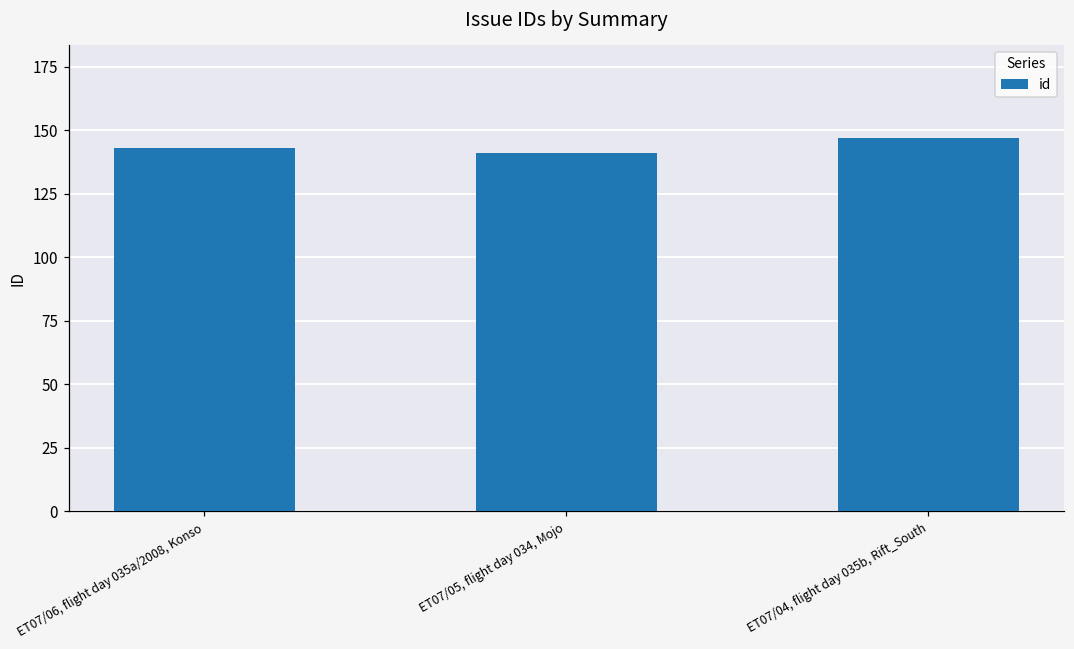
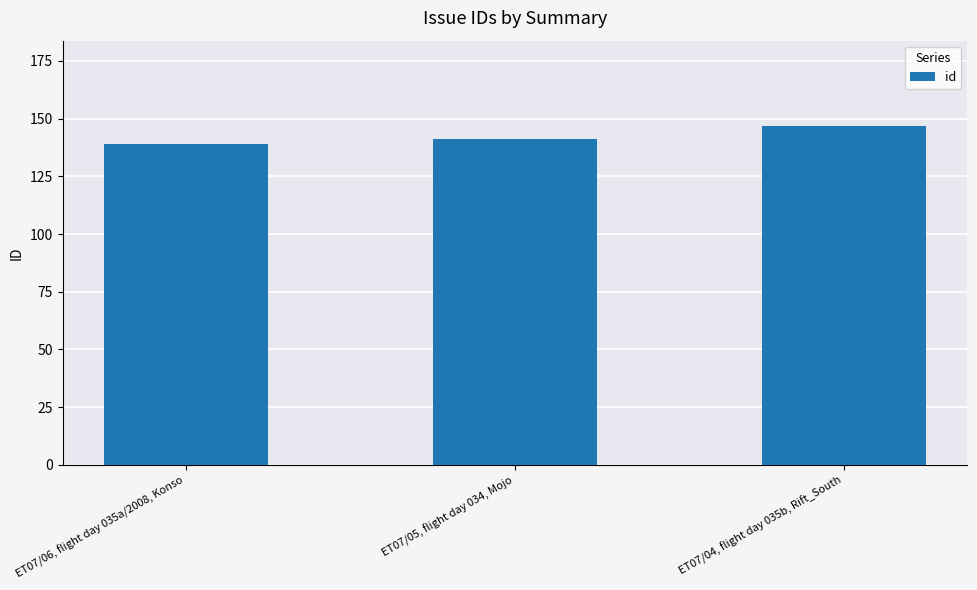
  {
-   "ET07/06, flight day 035a/2008, Konso": 143,
+   "ET07/06, flight day 035a/2008, Konso": 139,
    "ET07/05, flight day 034, Mojo": 141,
    "ET07/04, flight day 035b, Rift_South": 147
  }
